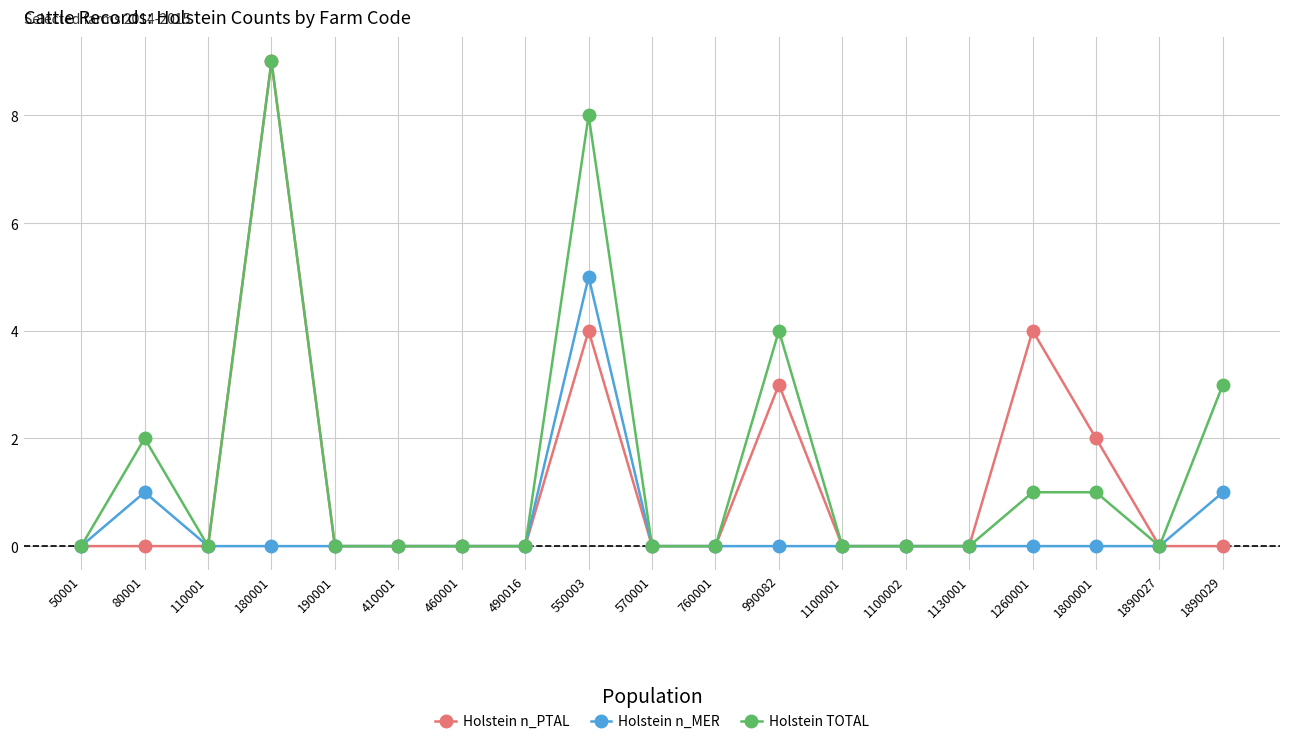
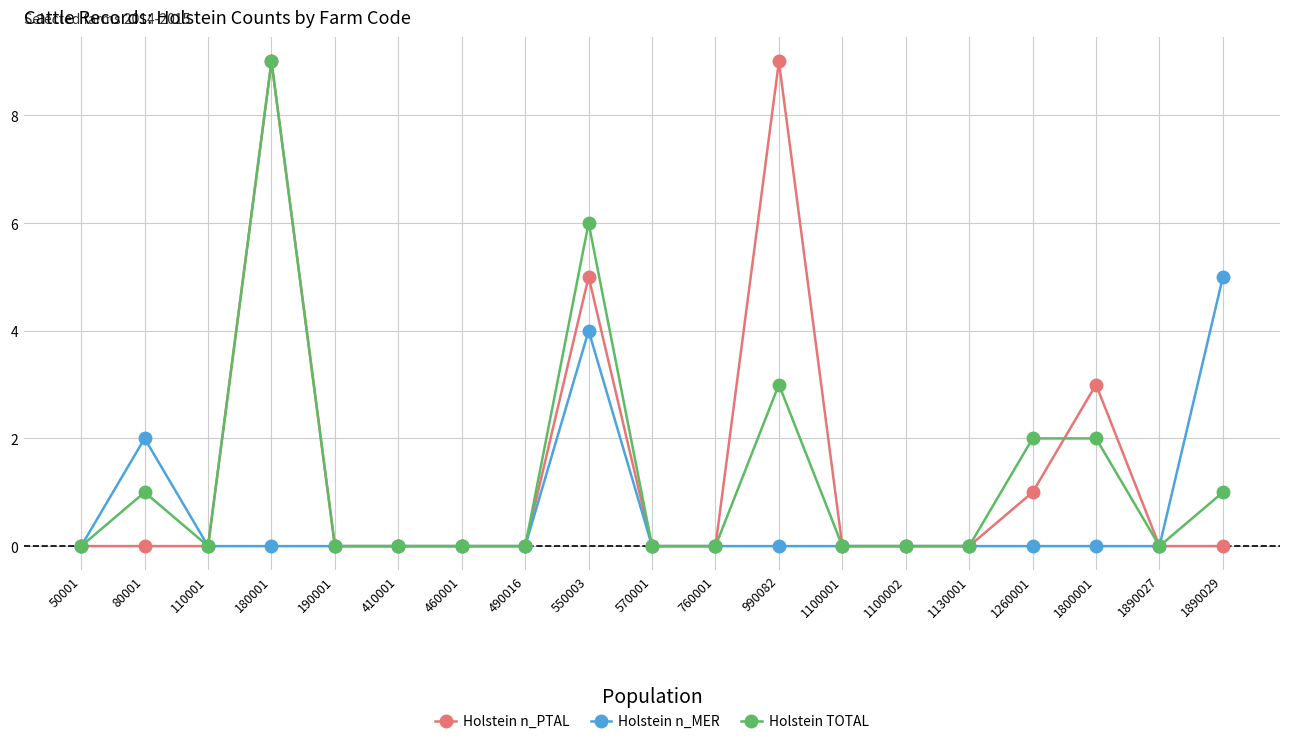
  {
    "Holstein n_PTAL": {
      "80001": 0,
-     "550003": 4,
-     "990082": 3,
-     "1260001": 4,
-     "1800001": 2,
+     "550003": 5,
+     "990082": 9,
+     "1260001": 1,
+     "1800001": 3,
      "1890029": 0
    },
    "Holstein n_MER": {
-     "80001": 1,
+     "80001": 2,
      "180001": 0,
-     "550003": 5,
+     "550003": 4,
      "990082": 0,
      "1260001": 0,
      "1800001": 0,
-     "1890029": 1
+     "1890029": 5
    },
    "Holstein TOTAL": {
-     "80001": 2,
-     "550003": 8,
-     "990082": 4,
-     "1260001": 1,
-     "1800001": 1,
-     "1890029": 3
+     "80001": 1,
+     "550003": 6,
+     "990082": 3,
+     "1260001": 2,
+     "1800001": 2,
+     "1890029": 1
    }
  }
